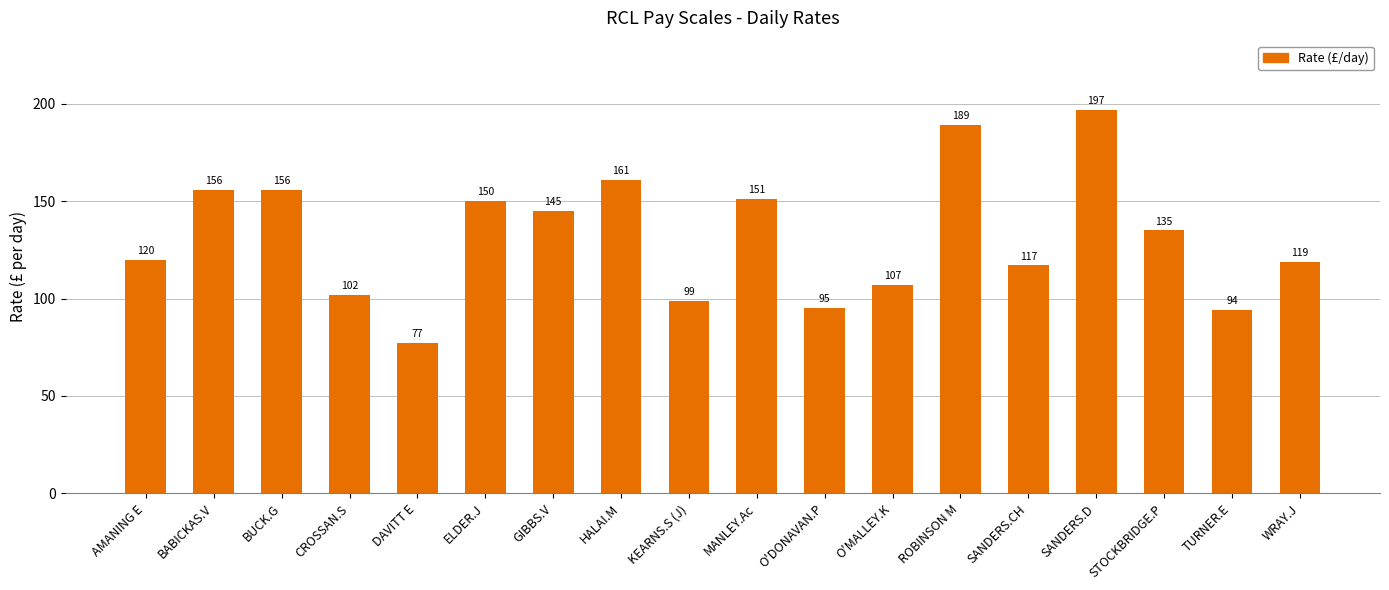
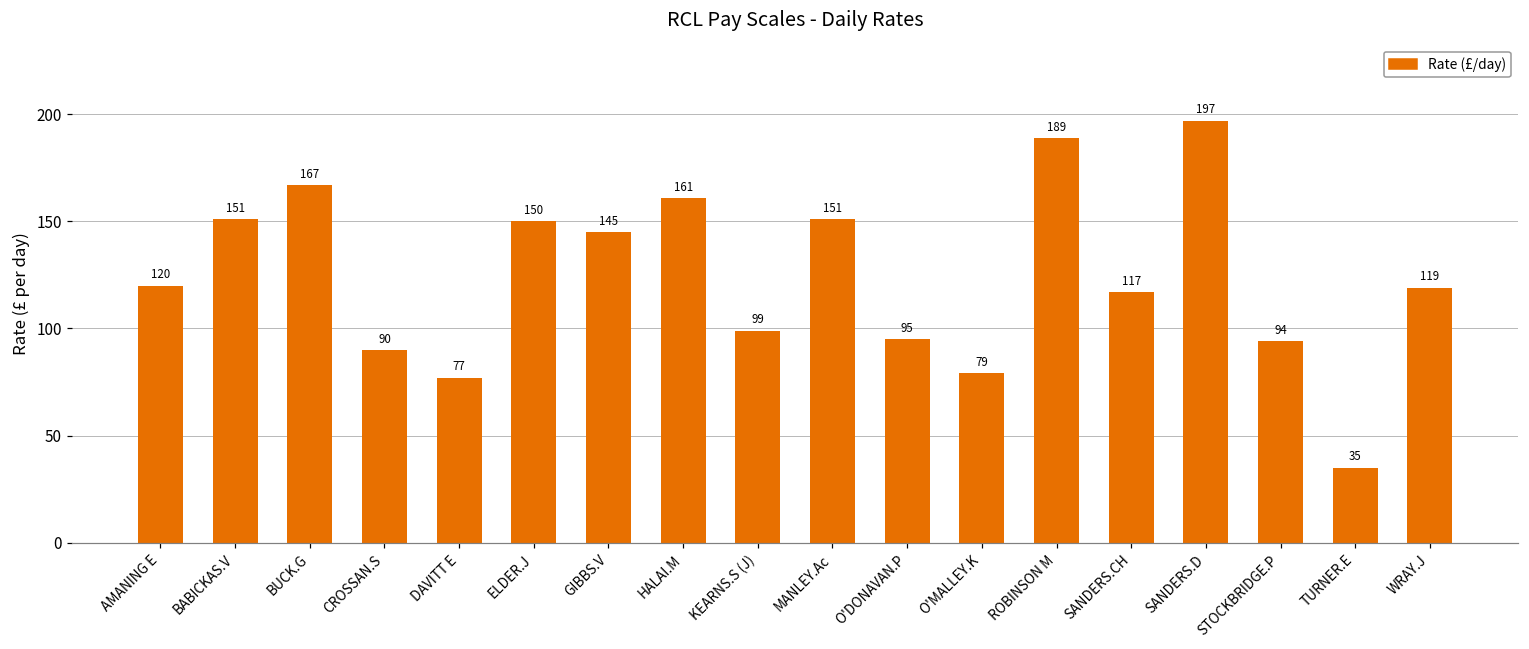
  {
    "AMANING E": 120,
-   "BABICKAS.V": 156,
-   "BUCK.G": 156,
-   "CROSSAN.S": 102,
+   "BABICKAS.V": 151,
+   "BUCK.G": 167,
+   "CROSSAN.S": 90,
    "DAVITT E": 77,
    "ELDER.J": 150,
    "GIBBS.V": 145,
    "HALAI.M": 161,
    "KEARNS.S (J)": 99,
    "MANLEY.Ac": 151,
    "O'DONAVAN.P": 95,
-   "O'MALLEY.K": 107,
+   "O'MALLEY.K": 79,
    "ROBINSON M": 189,
    "SANDERS.CH": 117,
    "SANDERS.D": 197,
-   "STOCKBRIDGE.P": 135,
-   "TURNER.E": 94,
+   "STOCKBRIDGE.P": 94,
+   "TURNER.E": 35,
    "WRAY.J": 119
  }
